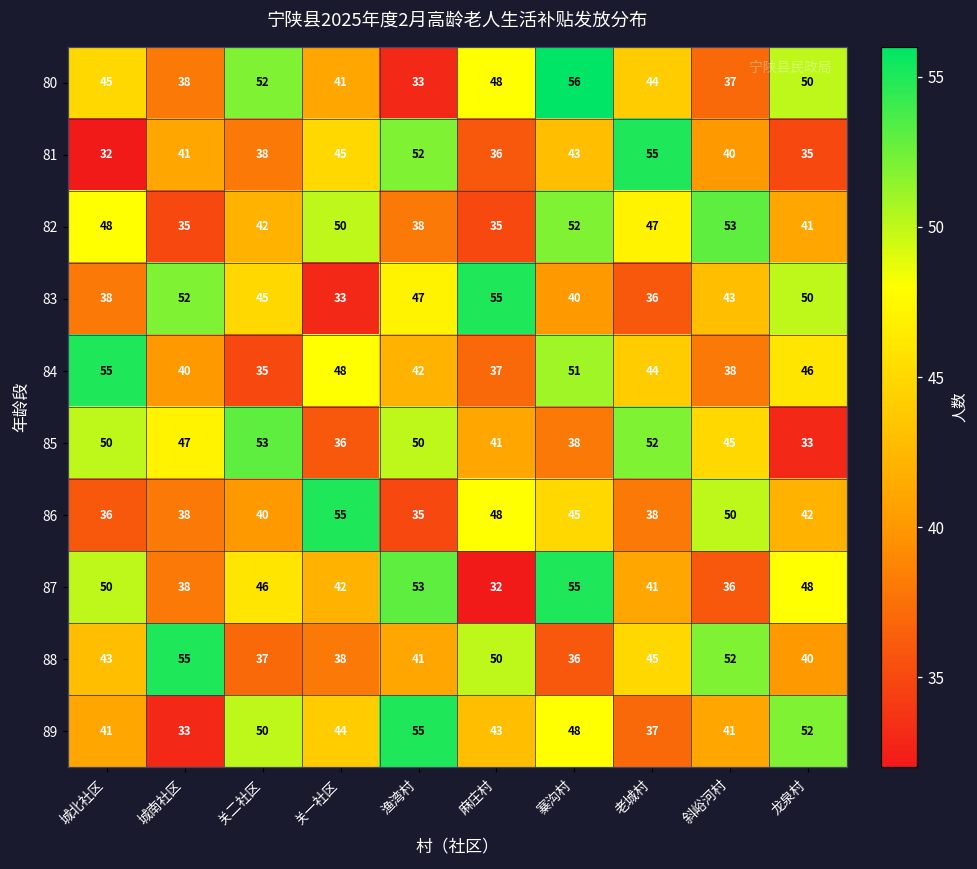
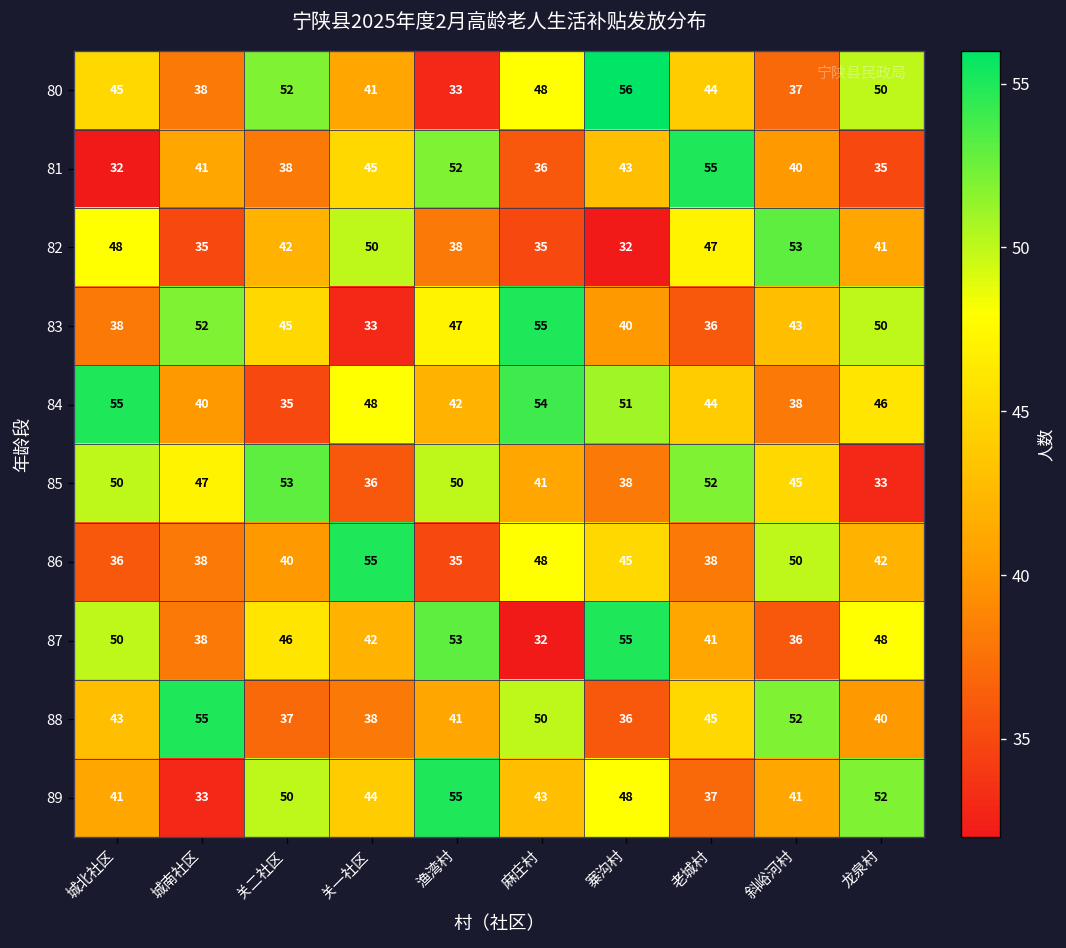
  {
    "80": {
      "城北社区": 45,
      "城南社区": 38,
      "关二社区": 52,
      "关一社区": 41,
      "渔湾村": 33,
      "麻庄村": 48,
      "寨沟村": 56,
      "老城村": 44,
      "斜峪河村": 37
    },
    "81": {
      "城北社区": 32,
      "城南社区": 41,
      "关二社区": 38,
      "关一社区": 45,
      "渔湾村": 52,
      "麻庄村": 36,
      "寨沟村": 43,
      "老城村": 55,
      "斜峪河村": 40,
      "龙泉村": 35
    },
    "82": {
      "城北社区": 48,
      "城南社区": 35,
      "关二社区": 42,
      "关一社区": 50,
      "渔湾村": 38,
      "麻庄村": 35,
-     "寨沟村": 52,
+     "寨沟村": 32,
      "老城村": 47,
      "斜峪河村": 53,
      "龙泉村": 41
    },
    "83": {
      "城北社区": 38,
      "城南社区": 52,
      "关二社区": 45,
      "关一社区": 33,
      "渔湾村": 47,
      "麻庄村": 55,
      "寨沟村": 40,
      "老城村": 36,
      "斜峪河村": 43,
      "龙泉村": 50
    },
    "84": {
      "城北社区": 55,
      "城南社区": 40,
      "关二社区": 35,
      "关一社区": 48,
      "渔湾村": 42,
-     "麻庄村": 37,
+     "麻庄村": 54,
      "寨沟村": 51,
      "老城村": 44,
      "斜峪河村": 38,
      "龙泉村": 46
    },
    "85": {
      "城北社区": 50,
      "城南社区": 47,
      "关二社区": 53,
      "关一社区": 36,
      "渔湾村": 50,
      "麻庄村": 41,
      "寨沟村": 38,
      "老城村": 52,
      "斜峪河村": 45,
      "龙泉村": 33
    },
    "86": {
      "城北社区": 36,
      "城南社区": 38,
      "关二社区": 40,
      "关一社区": 55,
      "渔湾村": 35,
      "麻庄村": 48,
      "寨沟村": 45,
      "老城村": 38,
      "斜峪河村": 50,
      "龙泉村": 42
    },
    "87": {
      "城北社区": 50,
      "城南社区": 38,
      "关二社区": 46,
      "关一社区": 42,
      "渔湾村": 53,
      "麻庄村": 32,
      "寨沟村": 55,
      "老城村": 41,
      "斜峪河村": 36,
      "龙泉村": 48
    },
    "88": {
      "城北社区": 43,
      "城南社区": 55,
      "关二社区": 37,
      "关一社区": 38,
      "渔湾村": 41,
      "麻庄村": 50,
      "寨沟村": 36,
      "老城村": 45,
      "斜峪河村": 52,
      "龙泉村": 40
    },
    "89": {
      "城北社区": 41,
      "城南社区": 33,
      "关二社区": 50,
      "关一社区": 44,
      "渔湾村": 55,
      "麻庄村": 43,
      "寨沟村": 48,
      "老城村": 37,
      "斜峪河村": 41,
      "龙泉村": 52
    }
  }
